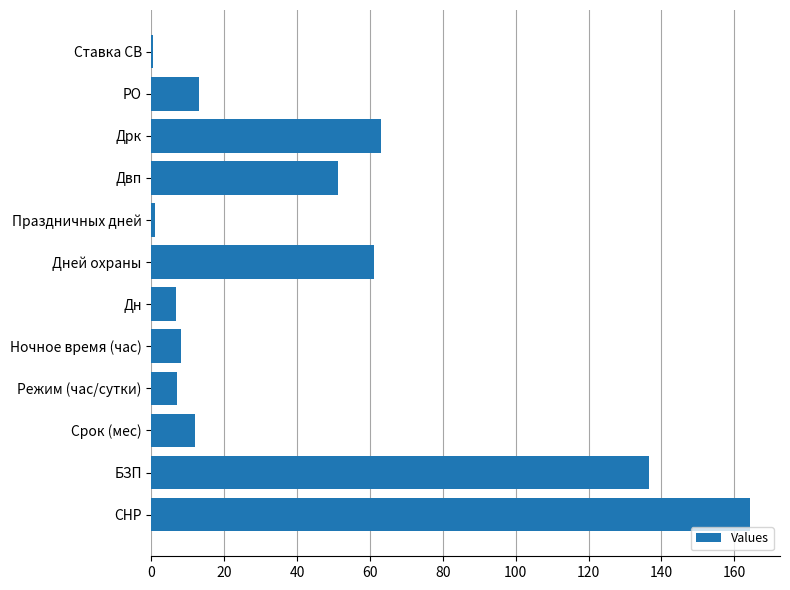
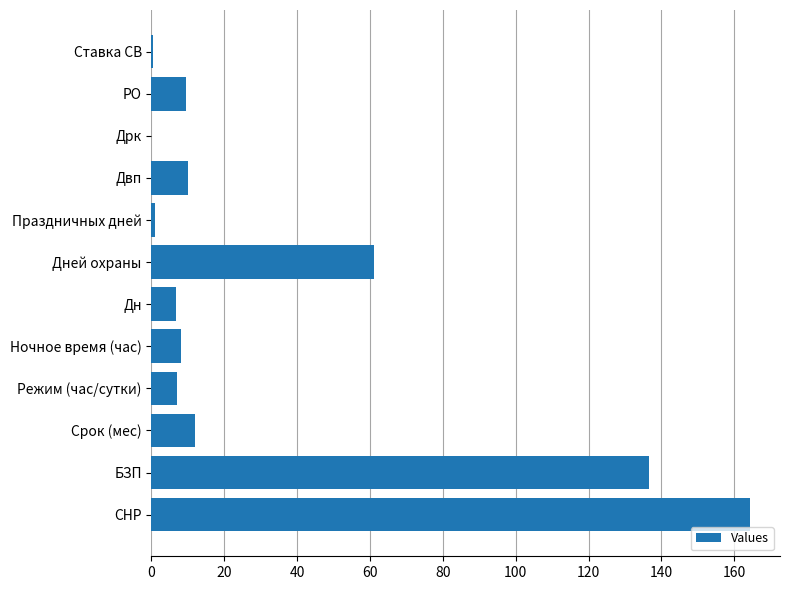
  {
-   "РО": 13,
-   "Дрк": 63,
-   "Двп": 51,
+   "РО": 9,
+   "Дрк": 0,
+   "Двп": 10,
    "Праздничных дней": 1,
    "Дней охраны": 61,
    "Дн": 7,
    "Ночное время (час)": 8,
    "Режим (час/сутки)": 7,
    "Срок (мес)": 12,
    "БЗП": 137,
    "СНР": 164
  }
